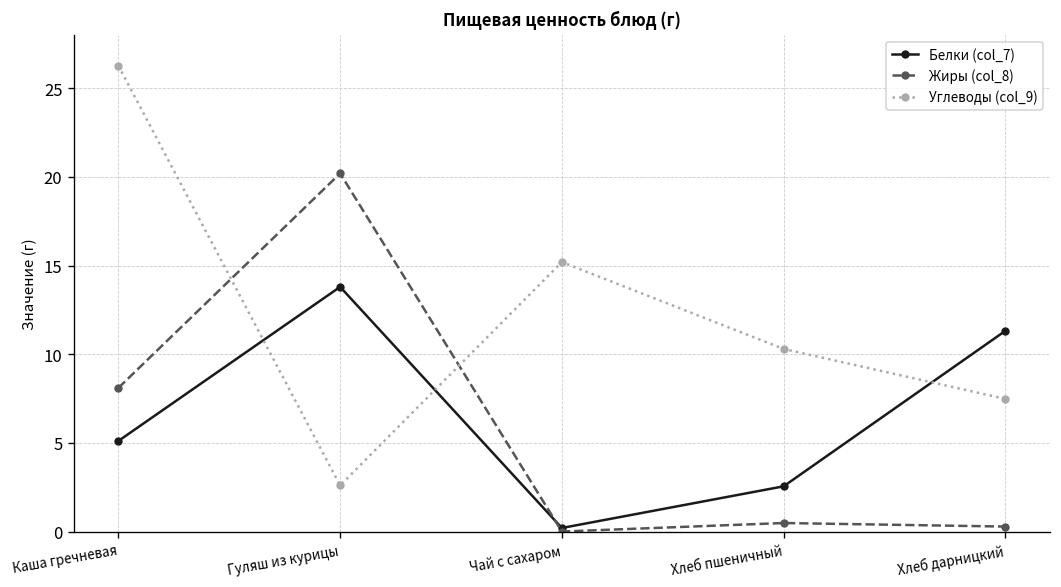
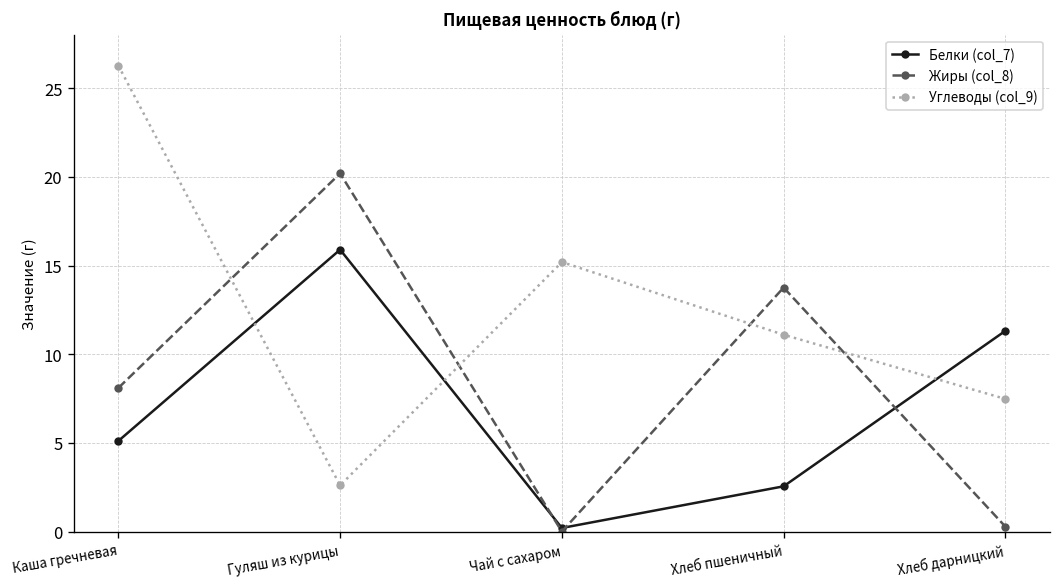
  {
    "Белки (col_7)": {
      "Каша гречневая": 5.1,
-     "Гуляш из курицы": 13.8,
+     "Гуляш из курицы": 15.9,
      "Чай с сахаром": 0.2,
      "Хлеб пшеничный": 2.6,
      "Хлеб дарницкий": 11.3
    },
    "Жиры (col_8)": {
      "Каша гречневая": 8.1,
      "Гуляш из курицы": 20.2,
      "Чай с сахаром": 0.0,
-     "Хлеб пшеничный": 0.5,
+     "Хлеб пшеничный": 13.8,
      "Хлеб дарницкий": 0.3
    },
    "Углеводы (col_9)": {
      "Каша гречневая": 26.3,
      "Гуляш из курицы": 2.6,
      "Чай с сахаром": 15.2,
-     "Хлеб пшеничный": 10.3,
+     "Хлеб пшеничный": 11.1,
      "Хлеб дарницкий": 7.5
    }
  }
